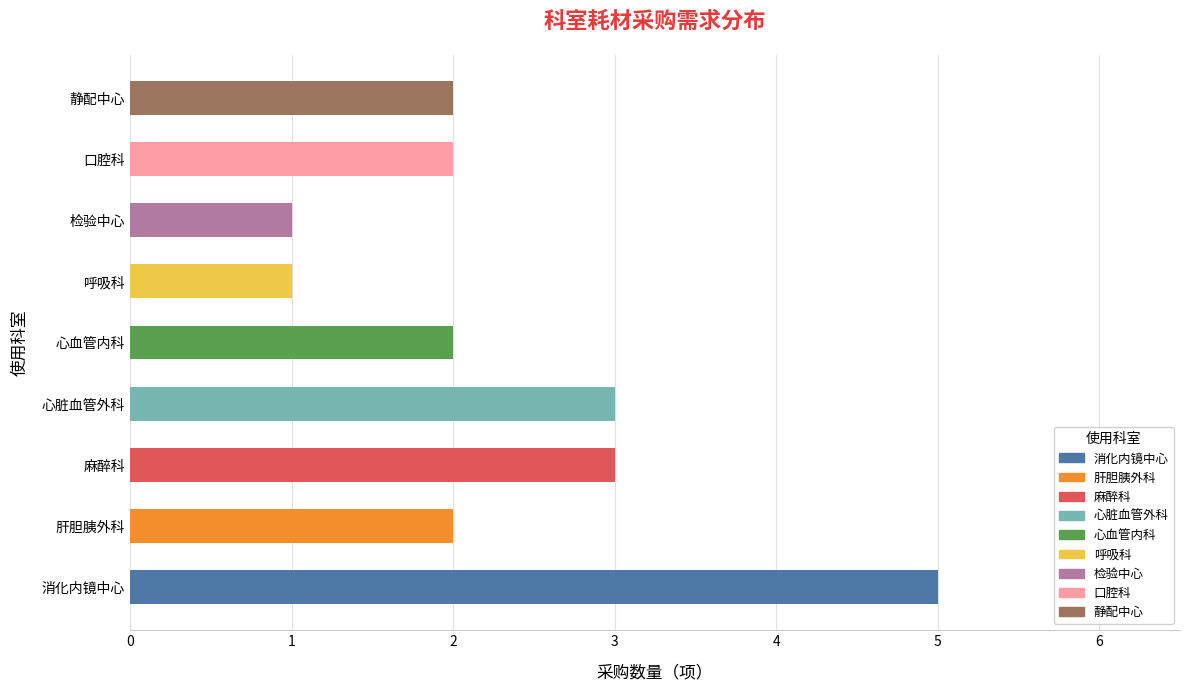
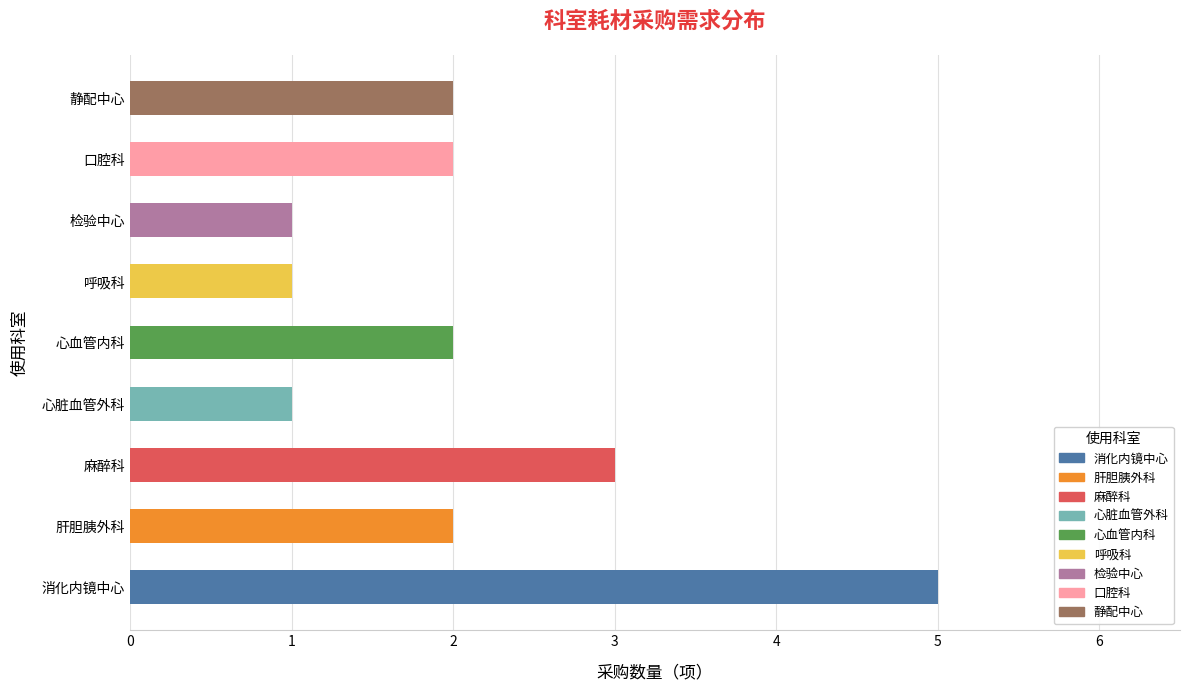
  {
    "静配中心": 2,
    "口腔科": 2,
    "检验中心": 1,
    "呼吸科": 1,
    "心血管内科": 2,
-   "心脏血管外科": 3,
+   "心脏血管外科": 1,
    "麻醉科": 3,
    "肝胆胰外科": 2,
    "消化内镜中心": 5
  }
